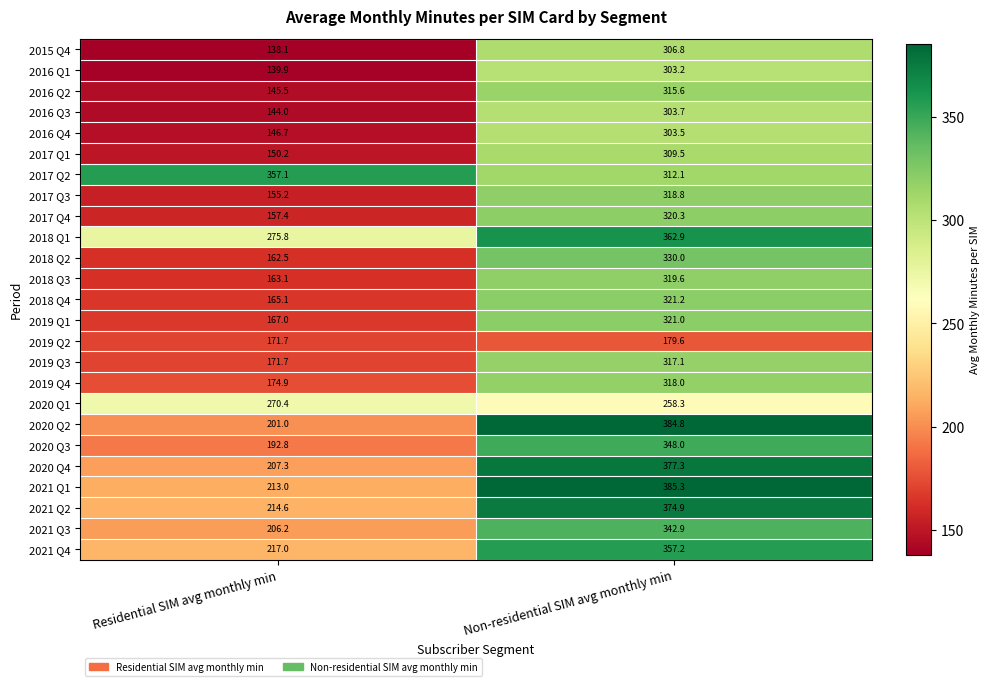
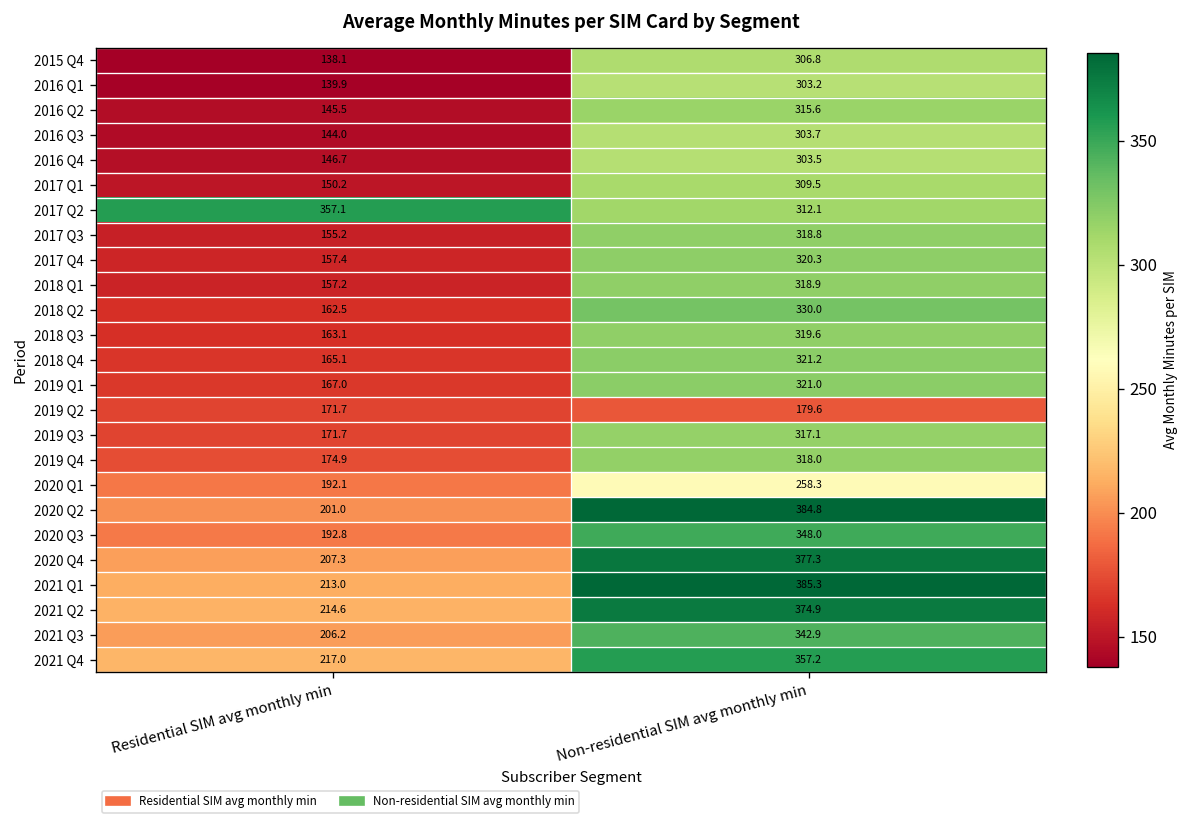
  {
    "2015 Q4": {
      "Residential SIM avg monthly min": 138.1,
      "Non-residential SIM avg monthly min": 306.8
    },
    "2016 Q1": {
      "Residential SIM avg monthly min": 139.9,
      "Non-residential SIM avg monthly min": 303.2
    },
    "2016 Q2": {
      "Residential SIM avg monthly min": 145.5,
      "Non-residential SIM avg monthly min": 315.6
    },
    "2016 Q3": {
      "Residential SIM avg monthly min": 144.0,
      "Non-residential SIM avg monthly min": 303.7
    },
    "2016 Q4": {
      "Residential SIM avg monthly min": 146.7,
      "Non-residential SIM avg monthly min": 303.5
    },
    "2017 Q1": {
      "Residential SIM avg monthly min": 150.2,
      "Non-residential SIM avg monthly min": 309.5
    },
    "2017 Q2": {
      "Residential SIM avg monthly min": 357.1,
      "Non-residential SIM avg monthly min": 312.1
    },
    "2017 Q3": {
      "Residential SIM avg monthly min": 155.2,
      "Non-residential SIM avg monthly min": 318.8
    },
    "2017 Q4": {
      "Residential SIM avg monthly min": 157.4,
      "Non-residential SIM avg monthly min": 320.3
    },
    "2018 Q1": {
-     "Residential SIM avg monthly min": 275.8,
-     "Non-residential SIM avg monthly min": 362.9
+     "Residential SIM avg monthly min": 157.2,
+     "Non-residential SIM avg monthly min": 318.9
    },
    "2018 Q2": {
      "Residential SIM avg monthly min": 162.5,
      "Non-residential SIM avg monthly min": 330.0
    },
    "2018 Q3": {
      "Residential SIM avg monthly min": 163.1,
      "Non-residential SIM avg monthly min": 319.6
    },
    "2018 Q4": {
      "Residential SIM avg monthly min": 165.1,
      "Non-residential SIM avg monthly min": 321.2
    },
    "2019 Q1": {
      "Residential SIM avg monthly min": 167.0,
      "Non-residential SIM avg monthly min": 321.0
    },
    "2019 Q2": {
      "Residential SIM avg monthly min": 171.7,
      "Non-residential SIM avg monthly min": 179.6
    },
    "2019 Q3": {
      "Residential SIM avg monthly min": 171.7,
      "Non-residential SIM avg monthly min": 317.1
    },
    "2019 Q4": {
      "Residential SIM avg monthly min": 174.9,
      "Non-residential SIM avg monthly min": 318.0
    },
    "2020 Q1": {
-     "Residential SIM avg monthly min": 270.4,
+     "Residential SIM avg monthly min": 192.1,
      "Non-residential SIM avg monthly min": 258.3
    },
    "2020 Q2": {
      "Residential SIM avg monthly min": 201.0,
      "Non-residential SIM avg monthly min": 384.8
    },
    "2020 Q3": {
      "Residential SIM avg monthly min": 192.8,
      "Non-residential SIM avg monthly min": 348.0
    },
    "2020 Q4": {
      "Residential SIM avg monthly min": 207.3,
      "Non-residential SIM avg monthly min": 377.3
    },
    "2021 Q1": {
      "Residential SIM avg monthly min": 213.0,
      "Non-residential SIM avg monthly min": 385.3
    },
    "2021 Q2": {
      "Residential SIM avg monthly min": 214.6,
      "Non-residential SIM avg monthly min": 374.9
    },
    "2021 Q3": {
      "Residential SIM avg monthly min": 206.2,
      "Non-residential SIM avg monthly min": 342.9
    },
    "2021 Q4": {
      "Residential SIM avg monthly min": 217.0,
      "Non-residential SIM avg monthly min": 357.2
    }
  }
